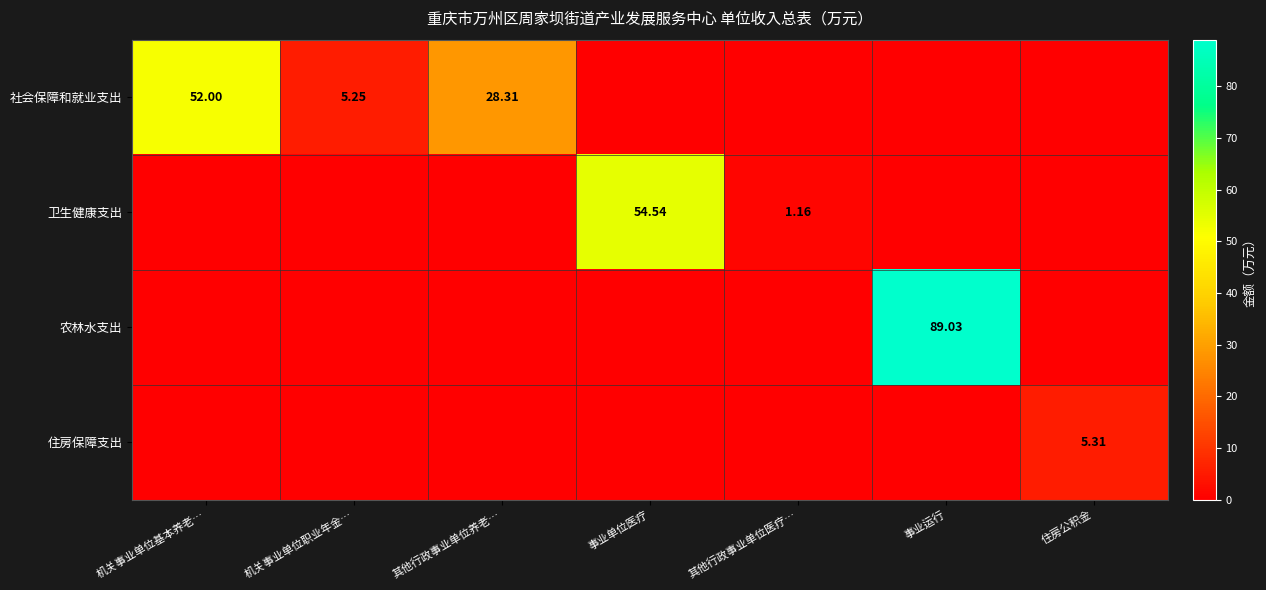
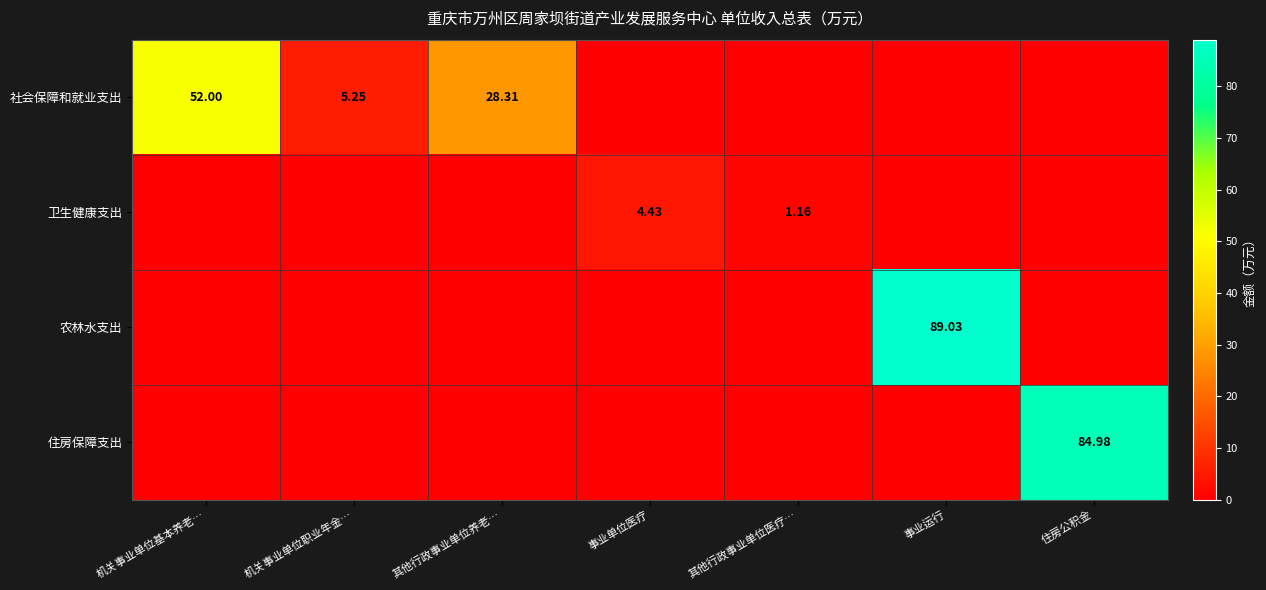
  {
    "社会保障和就业支出": {
      "机关事业单位基本养老…": 52.00,
      "机关事业单位职业年金…": 5.25,
      "其他行政事业单位养老…": 28.31
    },
    "卫生健康支出": {
-     "事业单位医疗": 54.54,
+     "事业单位医疗": 4.43,
      "其他行政事业单位医疗…": 1.16
    },
    "农林水支出": {
      "事业运行": 89.03
    },
    "住房保障支出": {
-     "住房公积金": 5.31
+     "住房公积金": 84.98
    }
  }
